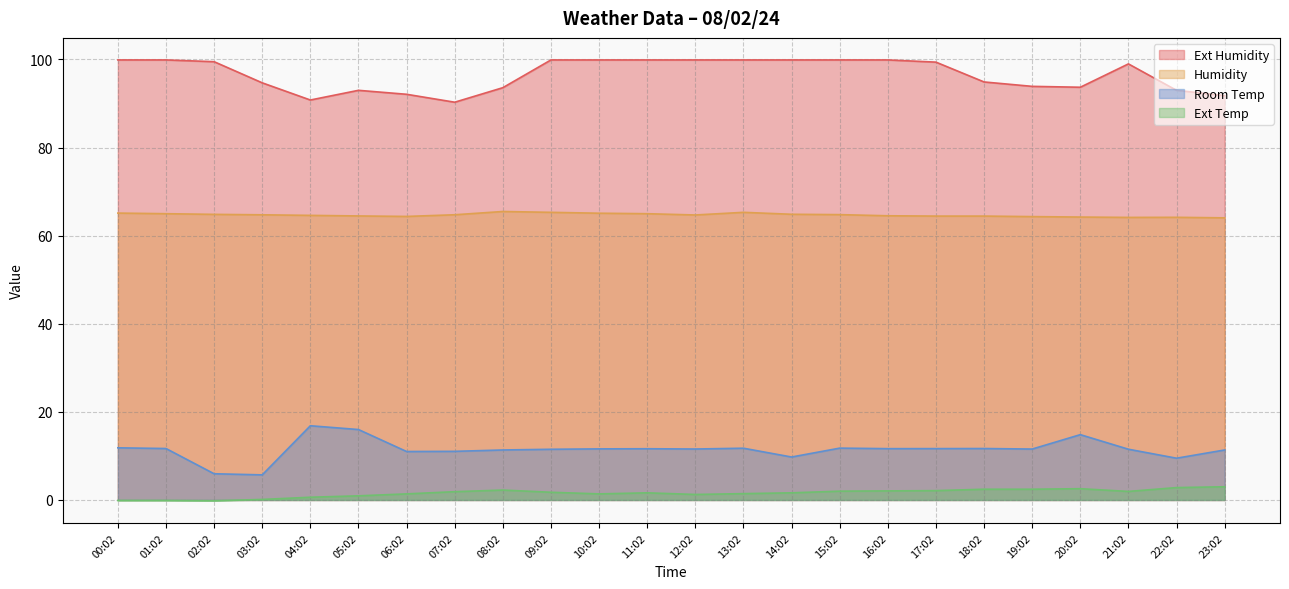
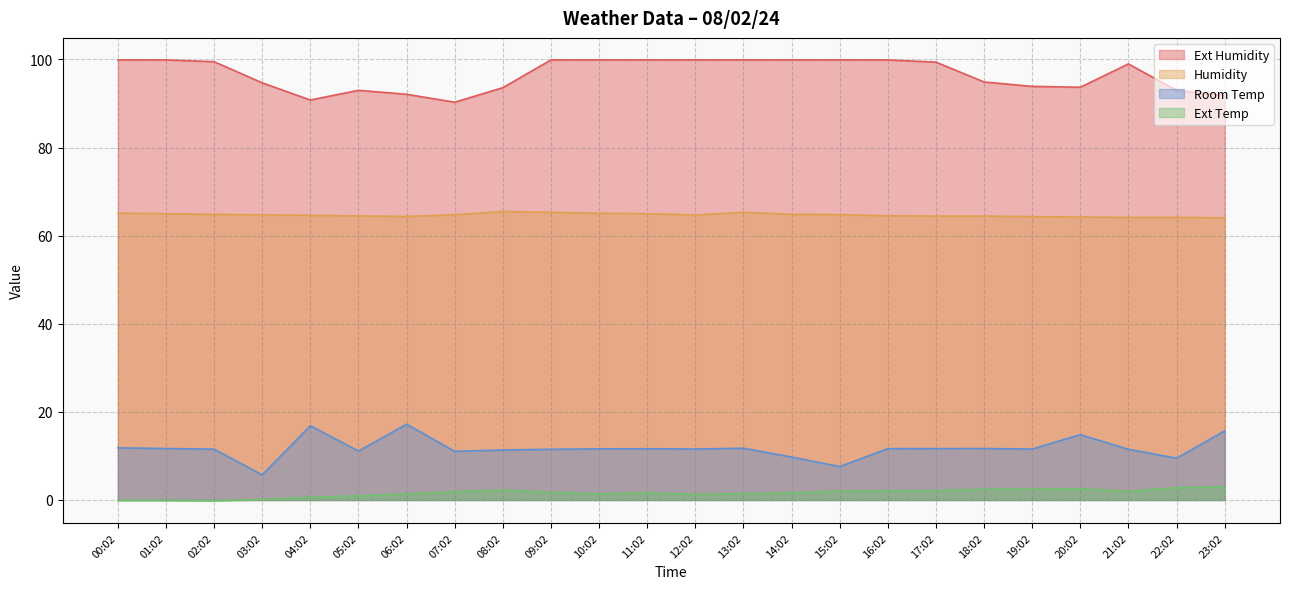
  {
    "Room Temp": {
      "00:02": 12,
      "01:02": 12,
-     "02:02": 6,
+     "02:02": 12,
      "03:02": 6,
      "04:02": 17,
-     "05:02": 16,
-     "06:02": 11,
+     "05:02": 11,
+     "06:02": 17,
      "07:02": 11,
      "08:02": 11,
      "09:02": 12,
      "10:02": 12,
      "11:02": 12,
      "12:02": 12,
      "13:02": 12,
      "14:02": 10,
-     "15:02": 12,
+     "15:02": 8,
      "16:02": 12,
      "17:02": 12,
      "18:02": 12,
      "19:02": 12,
      "20:02": 15,
      "21:02": 12,
      "22:02": 9,
-     "23:02": 11
+     "23:02": 16
    }
  }
